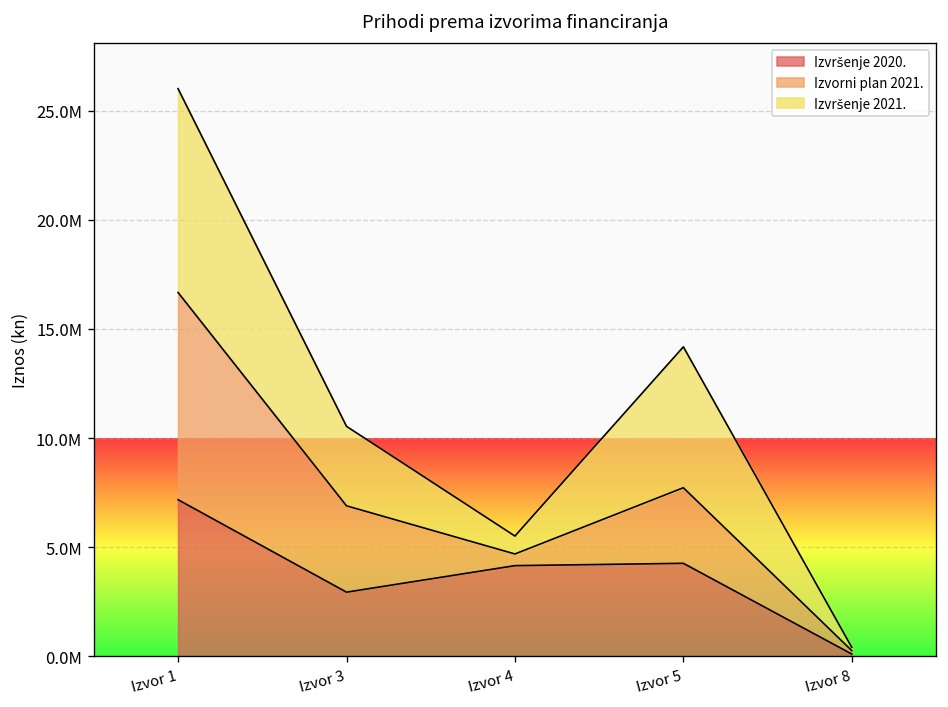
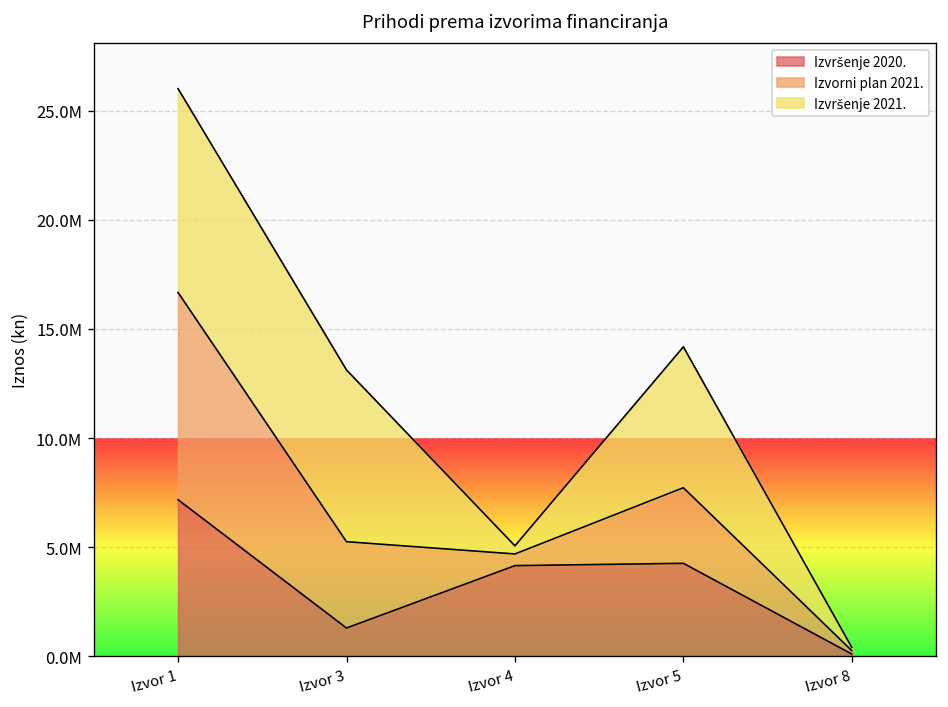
  {
    "Izvršenje 2020.": {
      "Izvor 1": 7200000,
-     "Izvor 3": 2900000,
+     "Izvor 3": 1300000,
      "Izvor 4": 4200000,
      "Izvor 5": 4300000,
      "Izvor 8": 100000
    },
    "Izvorni plan 2021.": {
      "Izvor 1": 9500000,
      "Izvor 3": 4000000,
      "Izvor 4": 500000,
      "Izvor 5": 3500000,
      "Izvor 8": 200000
    },
    "Izvršenje 2021.": {
      "Izvor 1": 9300000,
-     "Izvor 3": 3600000,
-     "Izvor 4": 800000,
+     "Izvor 3": 7900000,
+     "Izvor 4": 400000,
      "Izvor 5": 6500000,
      "Izvor 8": 100000
    }
  }
